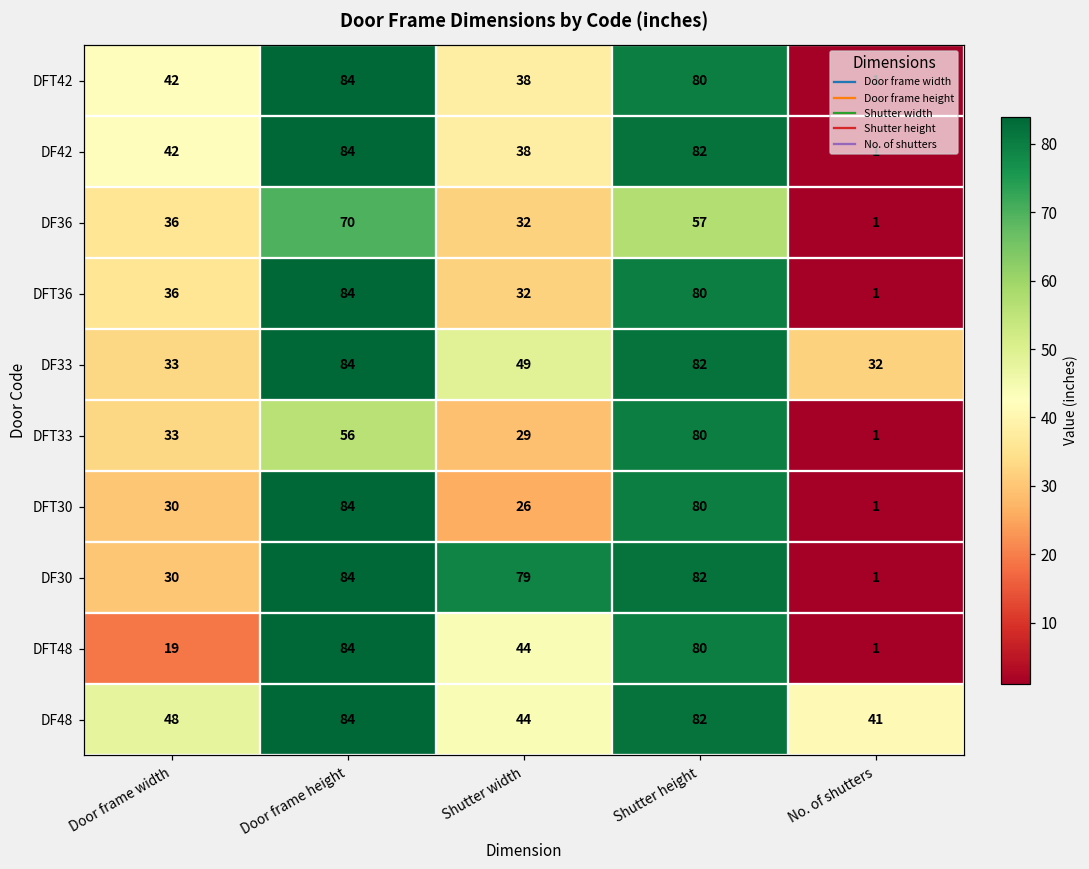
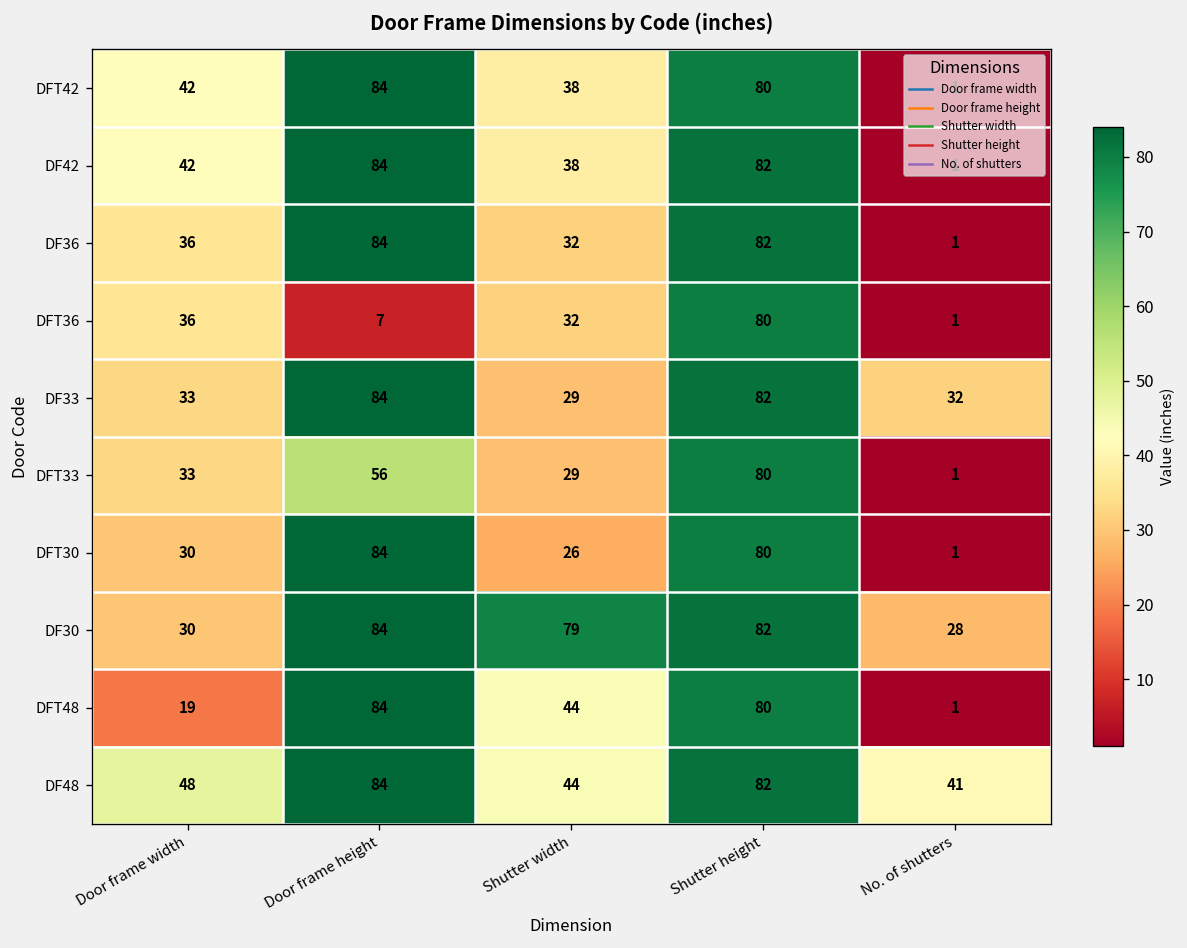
  {
    "DFT42": {
      "Door frame width": 42,
      "Door frame height": 84,
      "Shutter width": 38,
      "Shutter height": 80
    },
    "DF42": {
      "Door frame width": 42,
      "Door frame height": 84,
      "Shutter width": 38,
      "Shutter height": 82
    },
    "DF36": {
      "Door frame width": 36,
-     "Door frame height": 70,
+     "Door frame height": 84,
      "Shutter width": 32,
-     "Shutter height": 57,
+     "Shutter height": 82,
      "No. of shutters": 1
    },
    "DFT36": {
      "Door frame width": 36,
-     "Door frame height": 84,
+     "Door frame height": 7,
      "Shutter width": 32,
      "Shutter height": 80,
      "No. of shutters": 1
    },
    "DF33": {
      "Door frame width": 33,
      "Door frame height": 84,
-     "Shutter width": 49,
+     "Shutter width": 29,
      "Shutter height": 82,
      "No. of shutters": 32
    },
    "DFT33": {
      "Door frame width": 33,
      "Door frame height": 56,
      "Shutter width": 29,
      "Shutter height": 80,
      "No. of shutters": 1
    },
    "DFT30": {
      "Door frame width": 30,
      "Door frame height": 84,
      "Shutter width": 26,
      "Shutter height": 80,
      "No. of shutters": 1
    },
    "DF30": {
      "Door frame width": 30,
      "Door frame height": 84,
      "Shutter width": 79,
      "Shutter height": 82,
-     "No. of shutters": 1
+     "No. of shutters": 28
    },
    "DFT48": {
      "Door frame width": 19,
      "Door frame height": 84,
      "Shutter width": 44,
      "Shutter height": 80,
      "No. of shutters": 1
    },
    "DF48": {
      "Door frame width": 48,
      "Door frame height": 84,
      "Shutter width": 44,
      "Shutter height": 82,
      "No. of shutters": 41
    }
  }
